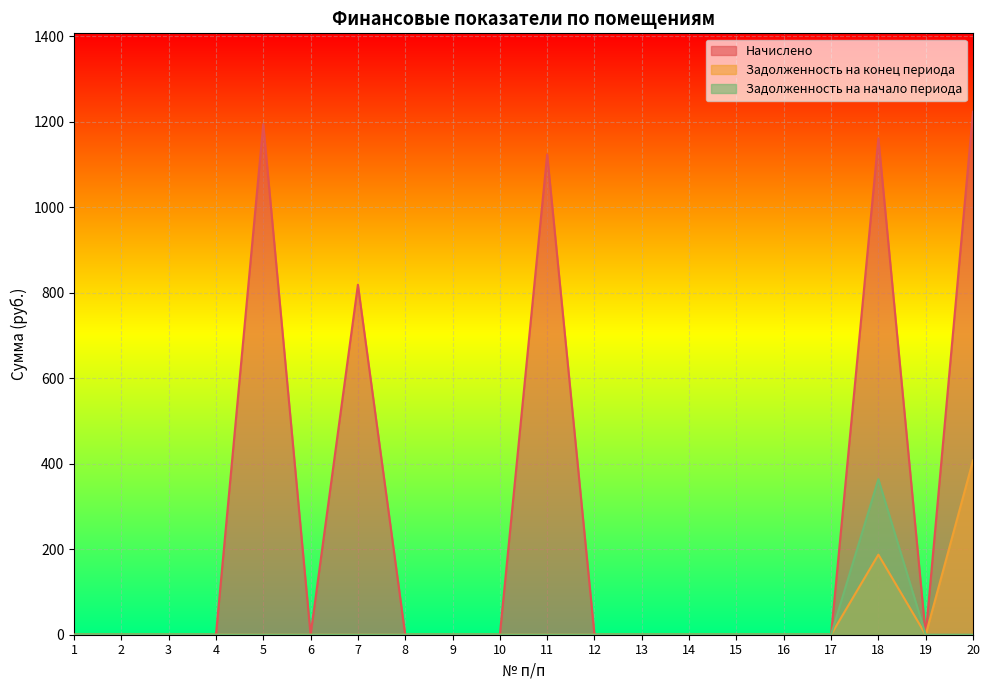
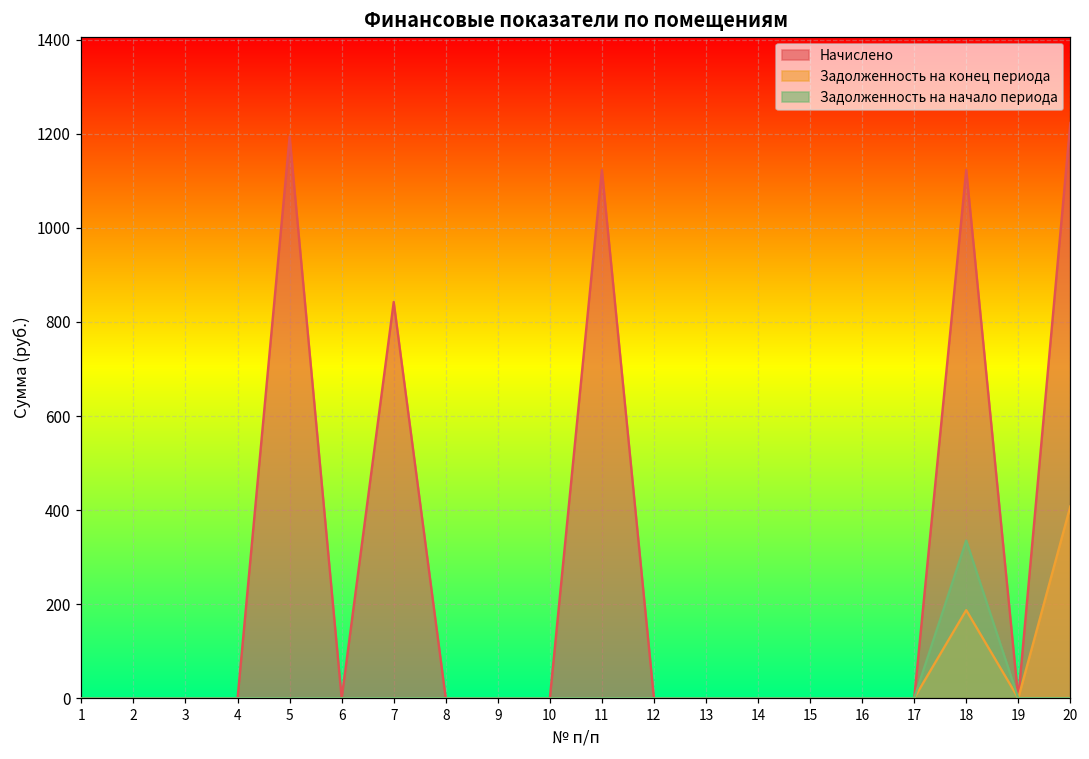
  {
    "Начислено": {
      "5": 1190,
-     "7": 820,
+     "7": 840,
      "11": 1120,
-     "18": 1160,
+     "18": 1120,
      "20": 1220
    },
    "Задолженность на конец периода": {
      "18": 190,
      "20": 410
    },
    "Задолженность на начало периода": {
-     "18": 360,
+     "18": 340,
      "20": 0
    }
  }
